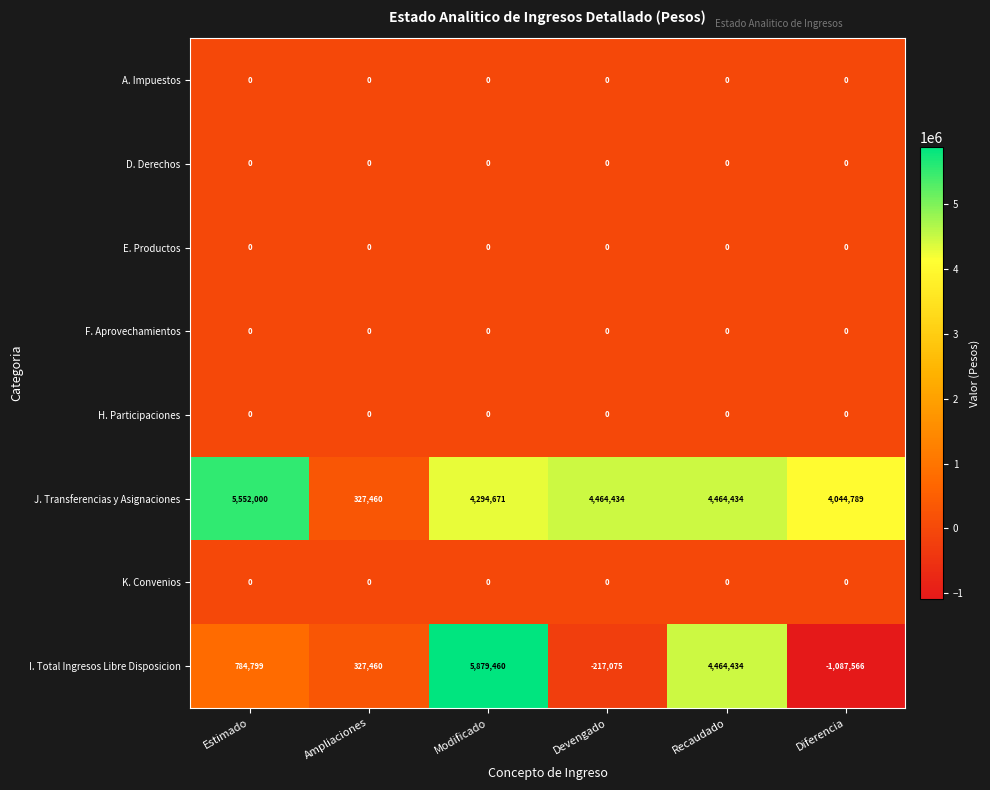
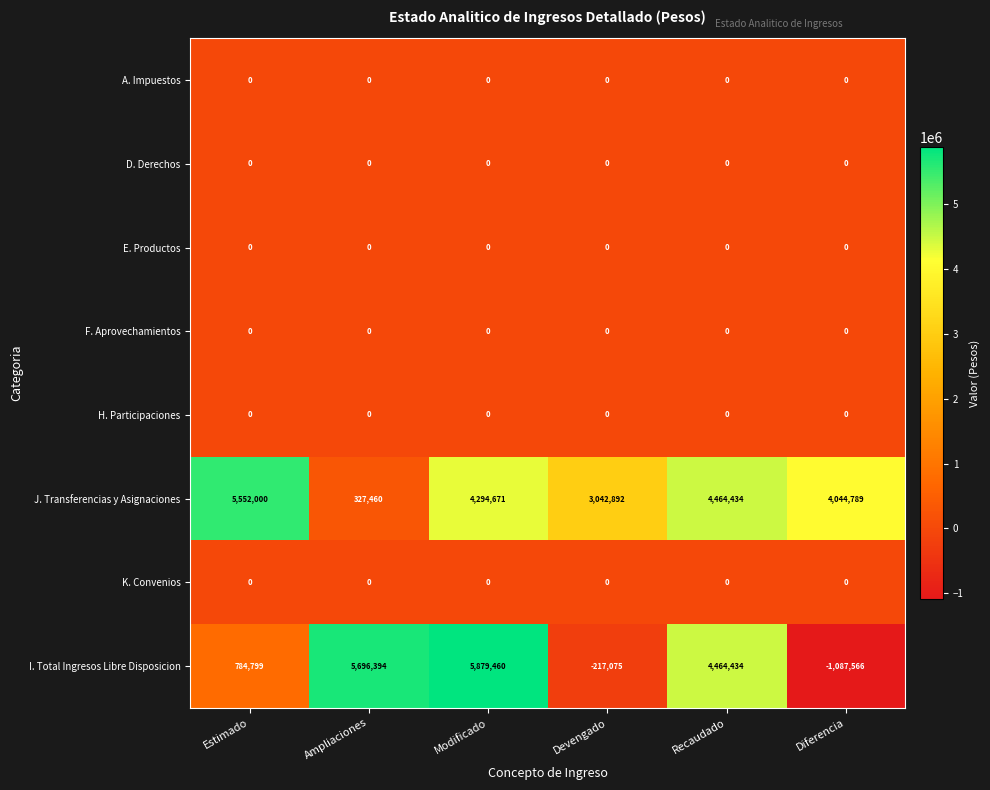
  {
    "A. Impuestos": {
      "Estimado": "0",
      "Ampliaciones": "0",
      "Modificado": "0",
      "Devengado": "0",
      "Recaudado": "0",
      "Diferencia": "0"
    },
    "D. Derechos": {
      "Estimado": "0",
      "Ampliaciones": "0",
      "Modificado": "0",
      "Devengado": "0",
      "Recaudado": "0",
      "Diferencia": "0"
    },
    "E. Productos": {
      "Estimado": "0",
      "Ampliaciones": "0",
      "Modificado": "0",
      "Devengado": "0",
      "Recaudado": "0",
      "Diferencia": "0"
    },
    "F. Aprovechamientos": {
      "Estimado": "0",
      "Ampliaciones": "0",
      "Modificado": "0",
      "Devengado": "0",
      "Recaudado": "0",
      "Diferencia": "0"
    },
    "H. Participaciones": {
      "Estimado": "0",
      "Ampliaciones": "0",
      "Modificado": "0",
      "Devengado": "0",
      "Recaudado": "0",
      "Diferencia": "0"
    },
    "J. Transferencias y Asignaciones": {
      "Estimado": "5,552,000",
      "Ampliaciones": "327,460",
      "Modificado": "4,294,671",
-     "Devengado": "4,464,434",
+     "Devengado": "3,042,892",
      "Recaudado": "4,464,434",
      "Diferencia": "4,044,789"
    },
    "K. Convenios": {
      "Estimado": "0",
      "Ampliaciones": "0",
      "Modificado": "0",
      "Devengado": "0",
      "Recaudado": "0",
      "Diferencia": "0"
    },
    "I. Total Ingresos Libre Disposicion": {
      "Estimado": "784,799",
-     "Ampliaciones": "327,460",
+     "Ampliaciones": "5,696,394",
      "Modificado": "5,879,460",
      "Devengado": "-217,075",
      "Recaudado": "4,464,434",
      "Diferencia": "-1,087,566"
    }
  }
